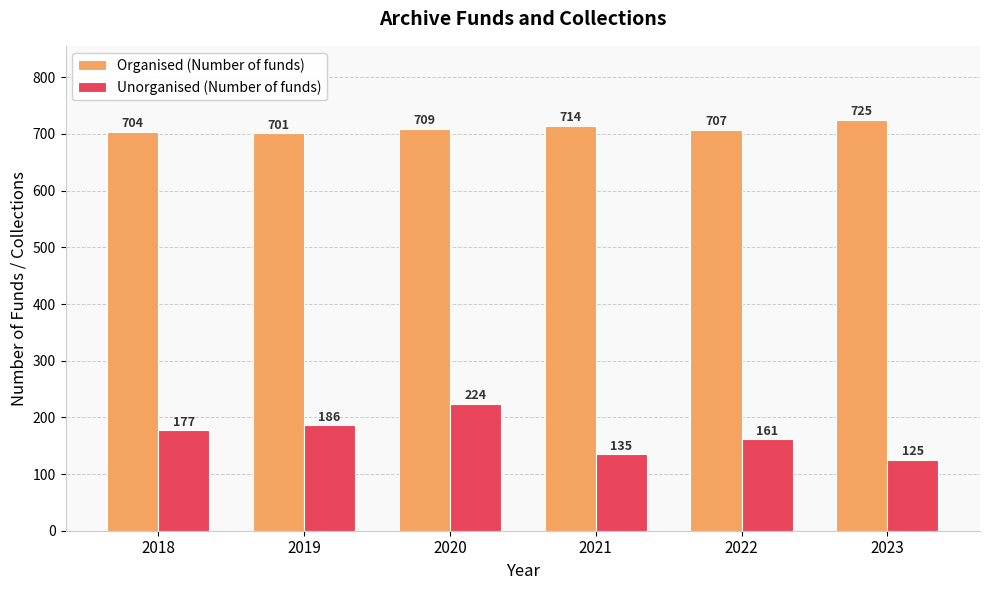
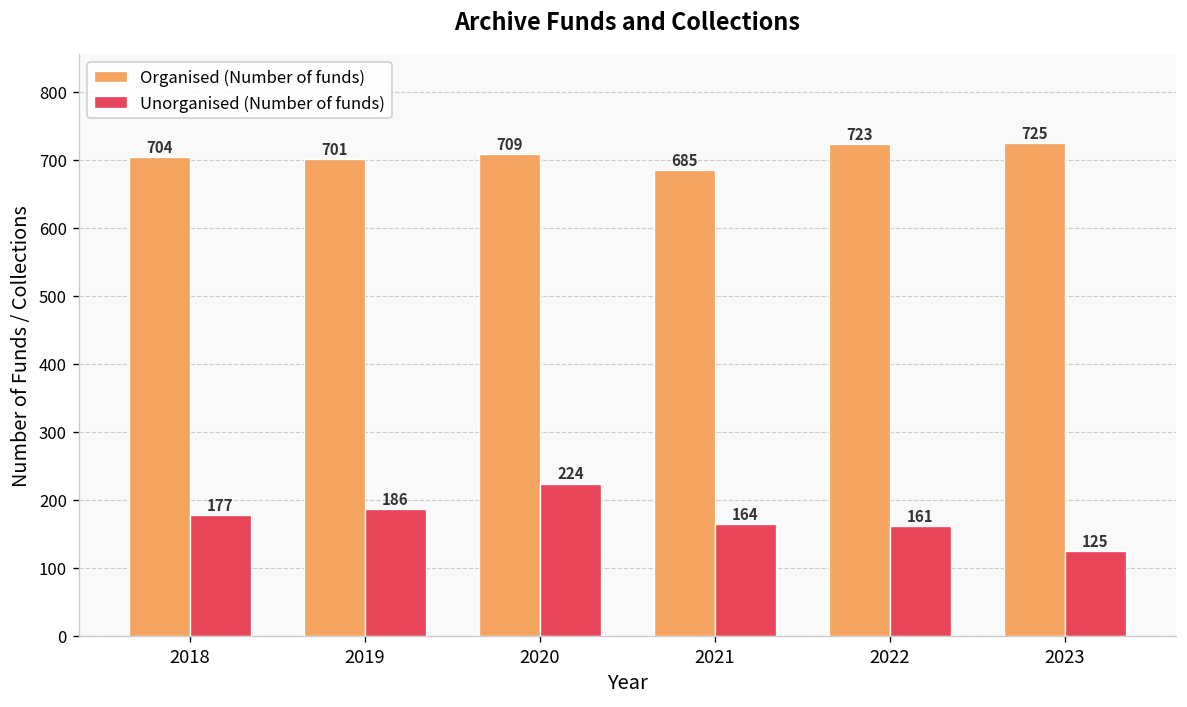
  {
    "Organised (Number of funds)": {
      "2018": 704,
      "2019": 701,
      "2020": 709,
-     "2021": 714,
-     "2022": 707,
+     "2021": 685,
+     "2022": 723,
      "2023": 725
    },
    "Unorganised (Number of funds)": {
      "2018": 177,
      "2019": 186,
      "2020": 224,
-     "2021": 135,
+     "2021": 164,
      "2022": 161,
      "2023": 125
    }
  }
